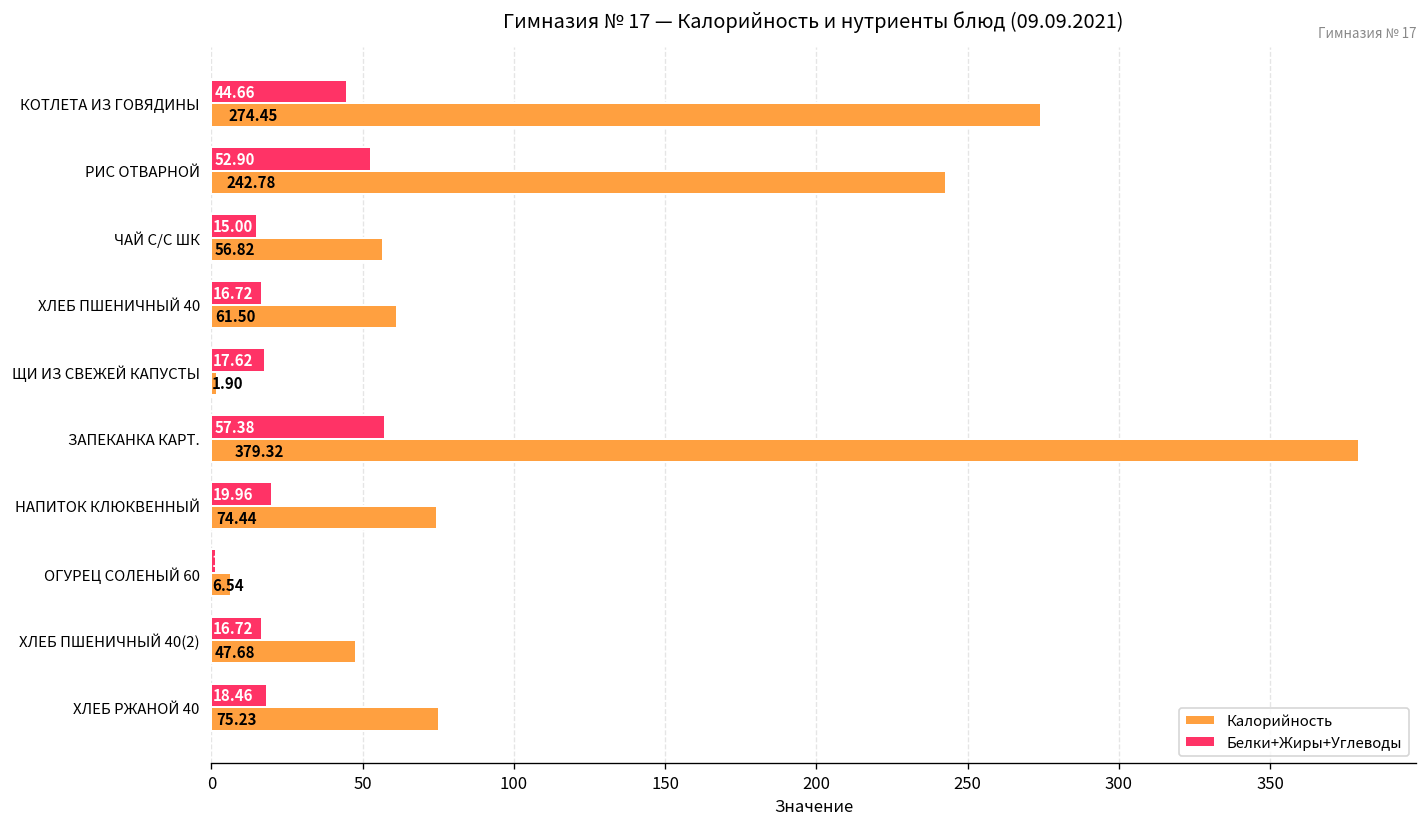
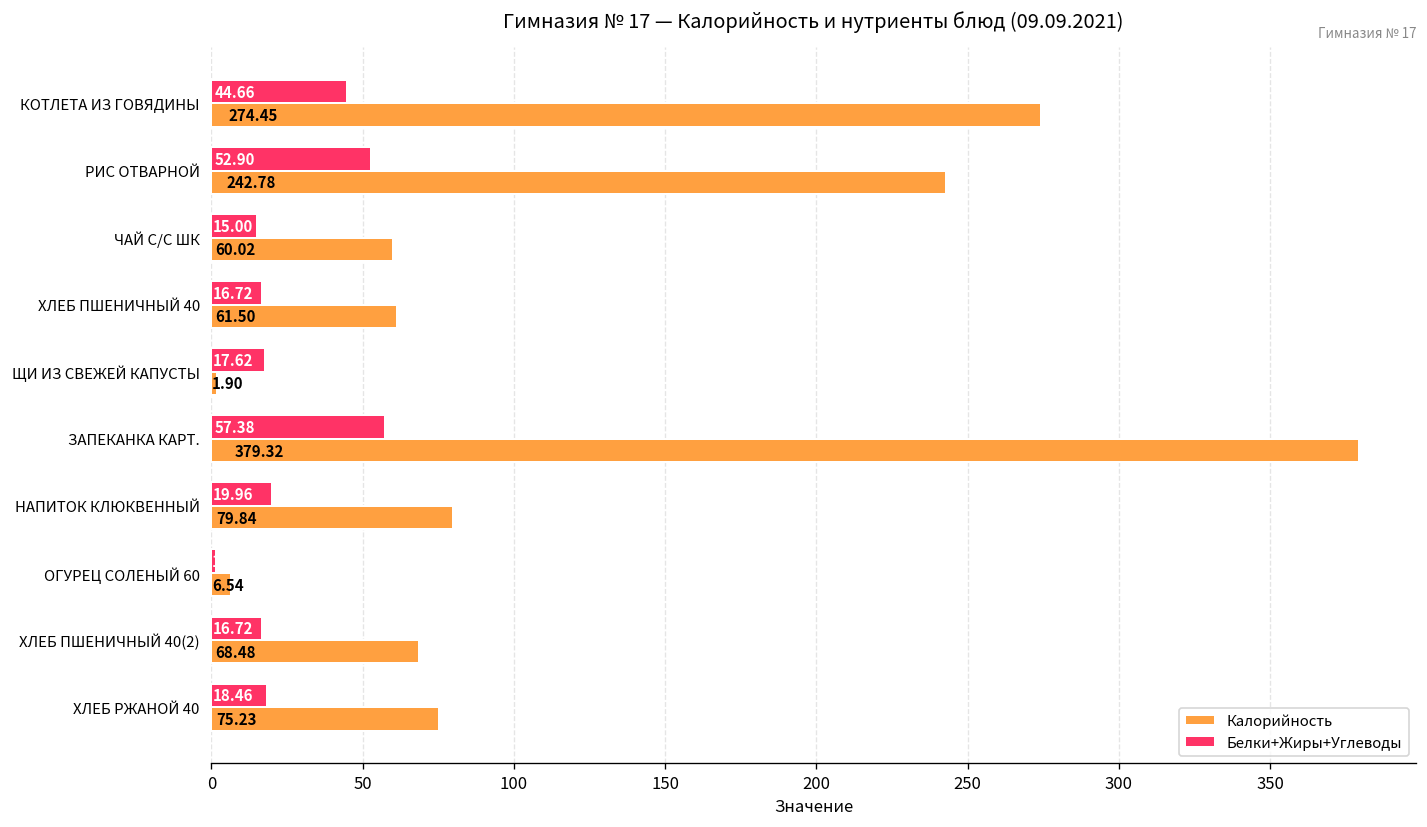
  {
    "Калорийность": {
      "КОТЛЕТА ИЗ ГОВЯДИНЫ": 274.45,
      "РИС ОТВАРНОЙ": 242.78,
-     "ЧАЙ С/С ШК": 56.82,
+     "ЧАЙ С/С ШК": 60.02,
      "ХЛЕБ ПШЕНИЧНЫЙ 40": 61.50,
      "ЩИ ИЗ СВЕЖЕЙ КАПУСТЫ": 1.90,
      "ЗАПЕКАНКА КАРТ.": 379.32,
-     "НАПИТОК КЛЮКВЕННЫЙ": 74.44,
+     "НАПИТОК КЛЮКВЕННЫЙ": 79.84,
      "ОГУРЕЦ СОЛЕНЫЙ 60": 6.54,
-     "ХЛЕБ ПШЕНИЧНЫЙ 40(2)": 47.68,
+     "ХЛЕБ ПШЕНИЧНЫЙ 40(2)": 68.48,
      "ХЛЕБ РЖАНОЙ 40": 75.23
    },
    "Белки+Жиры+Углеводы": {
      "КОТЛЕТА ИЗ ГОВЯДИНЫ": 44.66,
      "РИС ОТВАРНОЙ": 52.90,
      "ЧАЙ С/С ШК": 15.00,
      "ХЛЕБ ПШЕНИЧНЫЙ 40": 16.72,
      "ЩИ ИЗ СВЕЖЕЙ КАПУСТЫ": 17.62,
      "ЗАПЕКАНКА КАРТ.": 57.38,
      "НАПИТОК КЛЮКВЕННЫЙ": 19.96,
      "ХЛЕБ ПШЕНИЧНЫЙ 40(2)": 16.72,
      "ХЛЕБ РЖАНОЙ 40": 18.46
    }
  }
